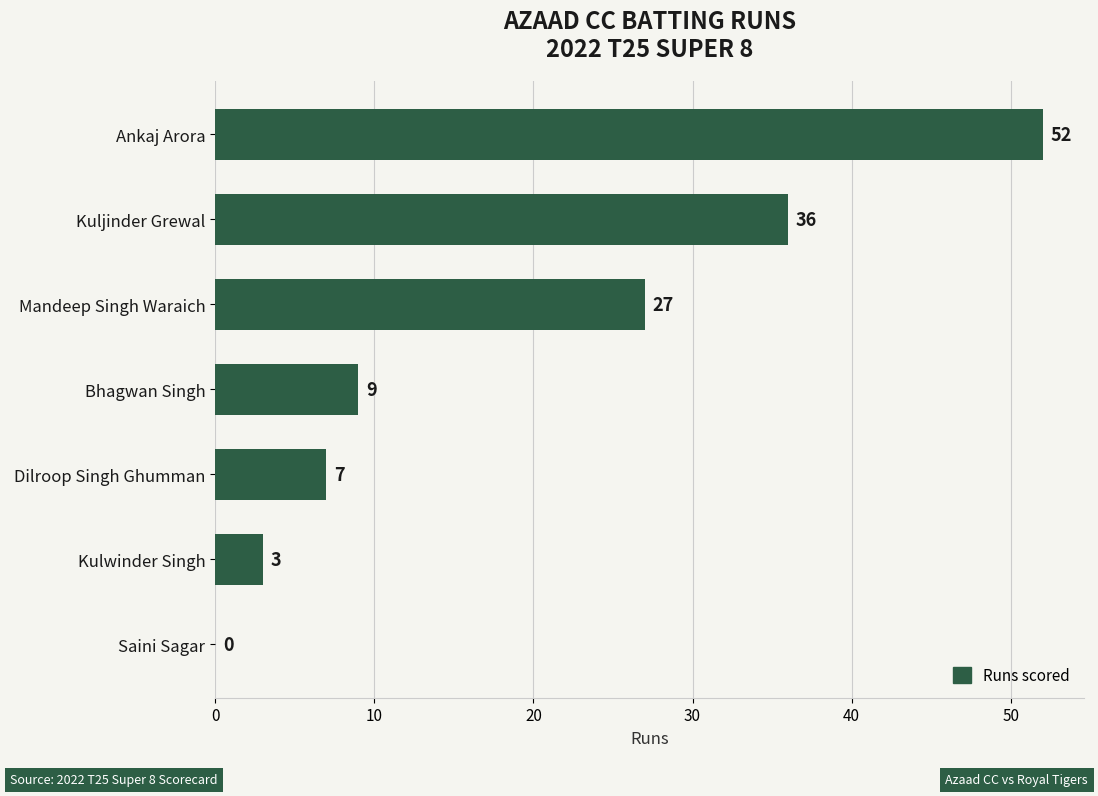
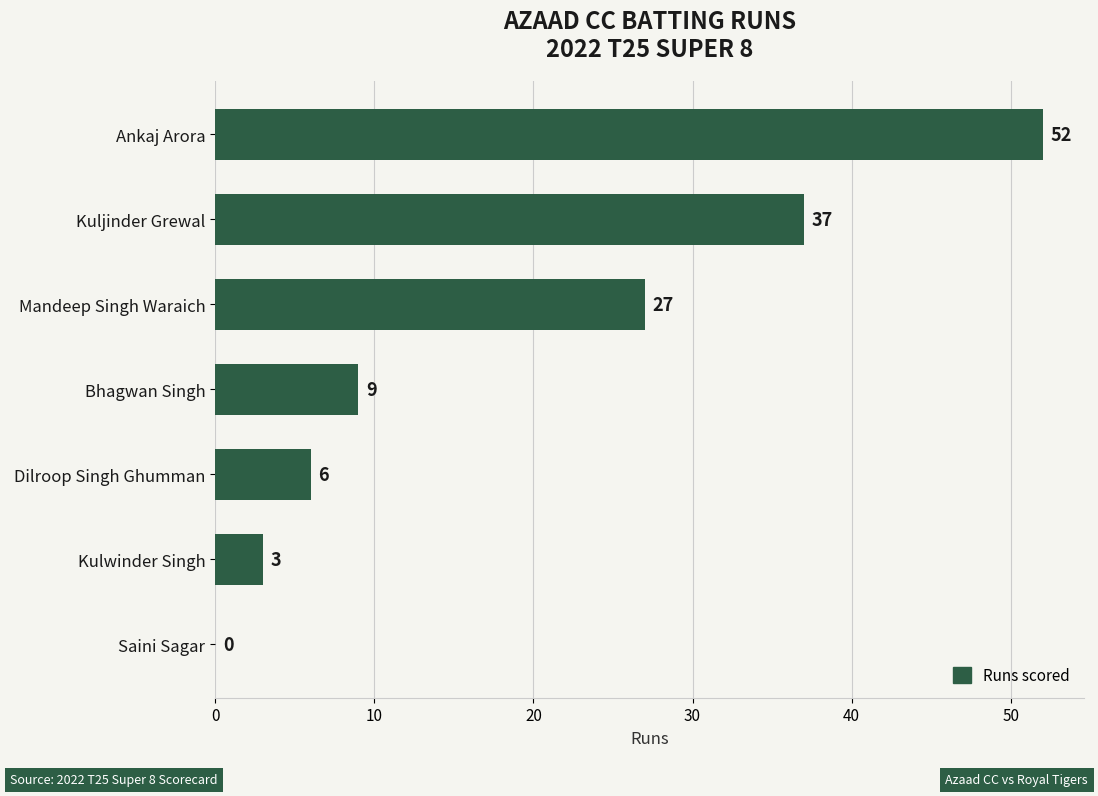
  {
    "Ankaj Arora": 52,
-   "Kuljinder Grewal": 36,
+   "Kuljinder Grewal": 37,
    "Mandeep Singh Waraich": 27,
    "Bhagwan Singh": 9,
-   "Dilroop Singh Ghumman": 7,
+   "Dilroop Singh Ghumman": 6,
    "Kulwinder Singh": 3,
    "Saini Sagar": 0
  }
